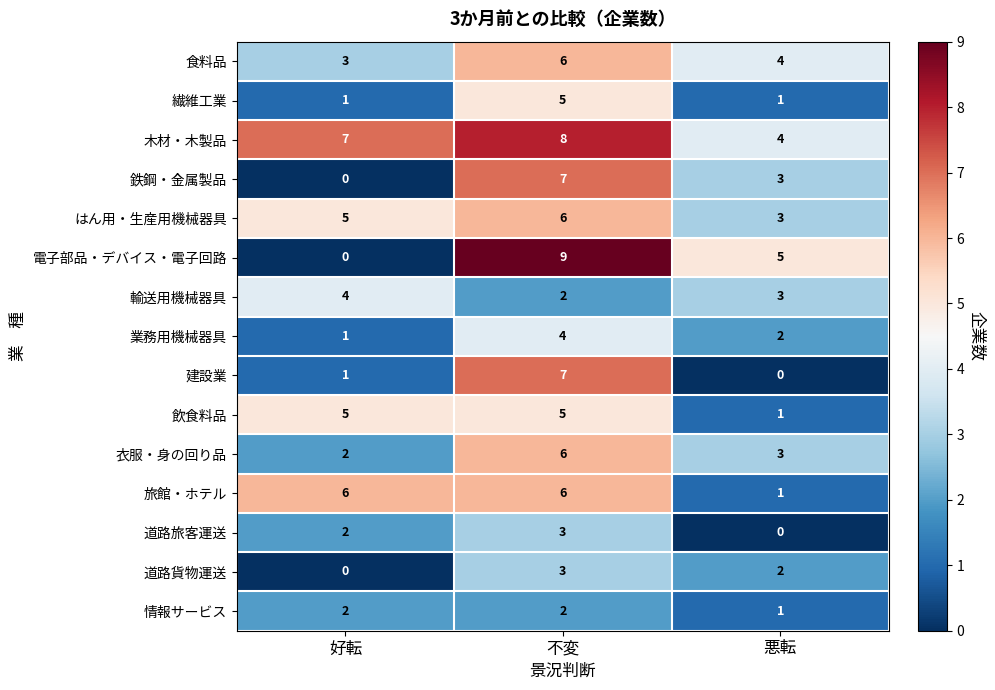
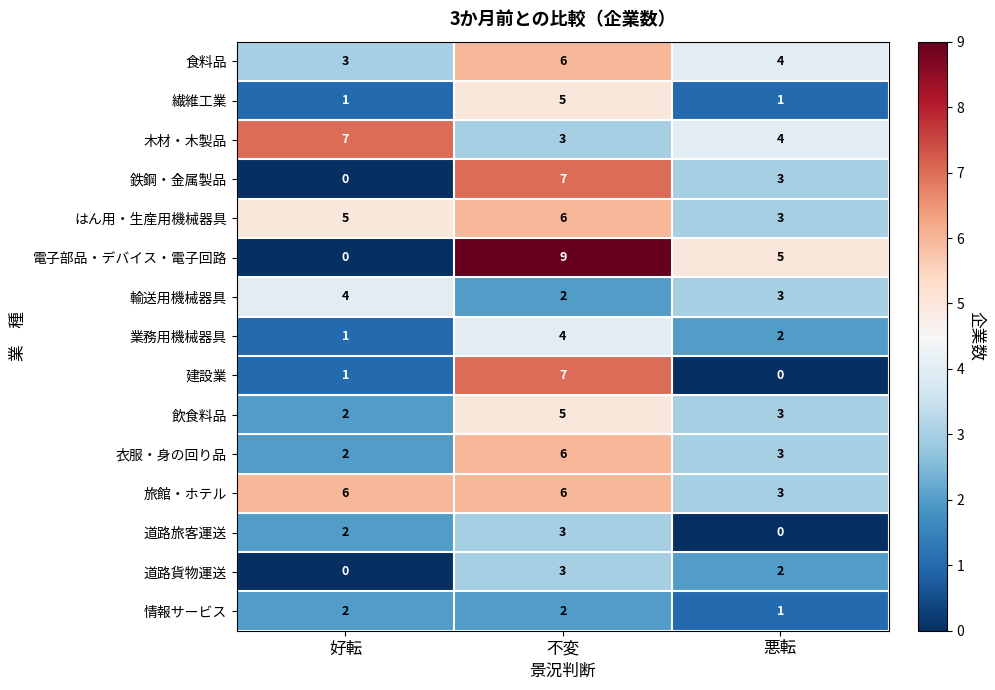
  {
    "食料品": {
      "好転": 3,
      "不変": 6,
      "悪転": 4
    },
    "繊維工業": {
      "好転": 1,
      "不変": 5,
      "悪転": 1
    },
    "木材・木製品": {
      "好転": 7,
-     "不変": 8,
+     "不変": 3,
      "悪転": 4
    },
    "鉄鋼・金属製品": {
      "好転": 0,
      "不変": 7,
      "悪転": 3
    },
    "はん用・生産用機械器具": {
      "好転": 5,
      "不変": 6,
      "悪転": 3
    },
    "電子部品・デバイス・電子回路": {
      "好転": 0,
      "不変": 9,
      "悪転": 5
    },
    "輸送用機械器具": {
      "好転": 4,
      "不変": 2,
      "悪転": 3
    },
    "業務用機械器具": {
      "好転": 1,
      "不変": 4,
      "悪転": 2
    },
    "建設業": {
      "好転": 1,
      "不変": 7,
      "悪転": 0
    },
    "飲食料品": {
-     "好転": 5,
+     "好転": 2,
      "不変": 5,
-     "悪転": 1
+     "悪転": 3
    },
    "衣服・身の回り品": {
      "好転": 2,
      "不変": 6,
      "悪転": 3
    },
    "旅館・ホテル": {
      "好転": 6,
      "不変": 6,
-     "悪転": 1
+     "悪転": 3
    },
    "道路旅客運送": {
      "好転": 2,
      "不変": 3,
      "悪転": 0
    },
    "道路貨物運送": {
      "好転": 0,
      "不変": 3,
      "悪転": 2
    },
    "情報サービス": {
      "好転": 2,
      "不変": 2,
      "悪転": 1
    }
  }
